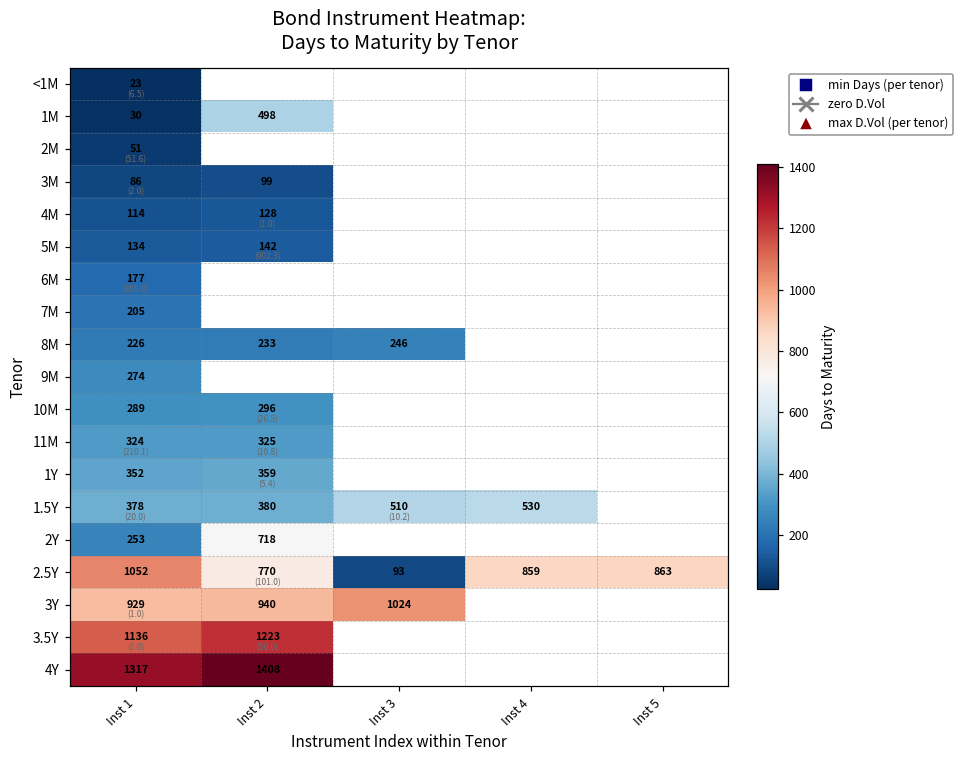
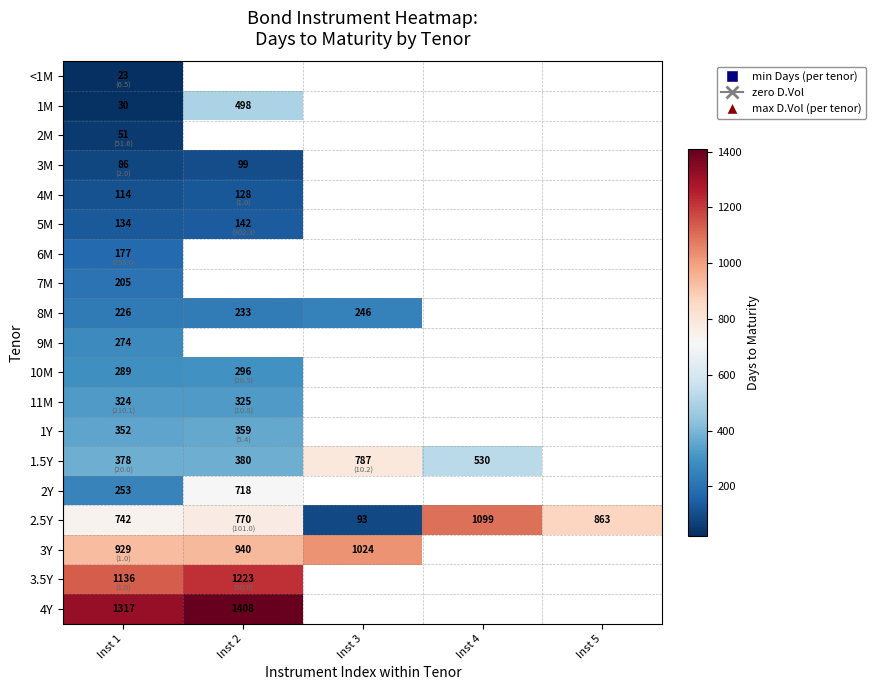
  {
    "1M": {
      "Inst 1": 30,
      "Inst 2": 498
    },
    "3M": {
      "Inst 2": 99
    },
    "4M": {
      "Inst 1": 114
    },
    "5M": {
      "Inst 1": 134
    },
    "7M": {
      "Inst 1": 205
    },
    "8M": {
      "Inst 1": 226,
      "Inst 2": 233,
      "Inst 3": 246
    },
    "9M": {
      "Inst 1": 274
    },
    "10M": {
      "Inst 1": 289
    },
    "1Y": {
      "Inst 1": 352
    },
    "1.5Y": {
      "Inst 2": 380,
-     "Inst 3": 510,
+     "Inst 3": 787,
      "Inst 4": 530
    },
    "2Y": {
      "Inst 1": 253,
      "Inst 2": 718
    },
    "2.5Y": {
-     "Inst 1": 1052,
+     "Inst 1": 742,
      "Inst 3": 93,
-     "Inst 4": 859,
+     "Inst 4": 1099,
      "Inst 5": 863
    },
    "3Y": {
      "Inst 2": 940,
      "Inst 3": 1024
    },
    "4Y": {
      "Inst 1": 1317,
      "Inst 2": 1408
    }
  }
